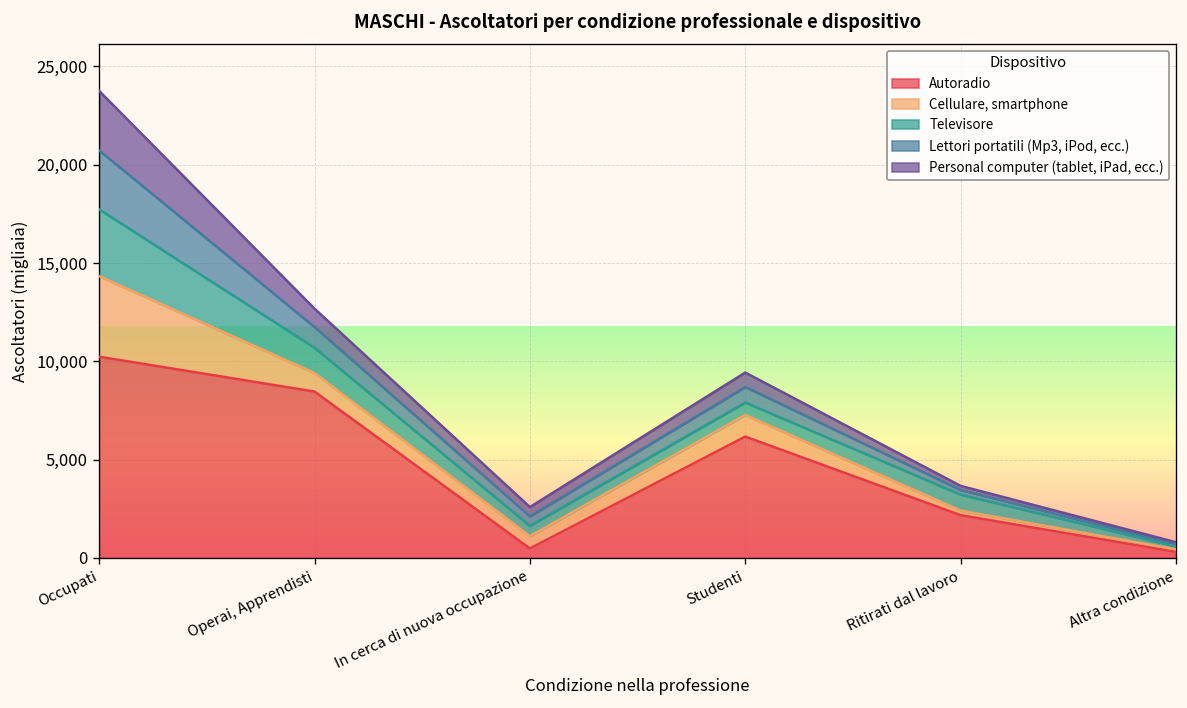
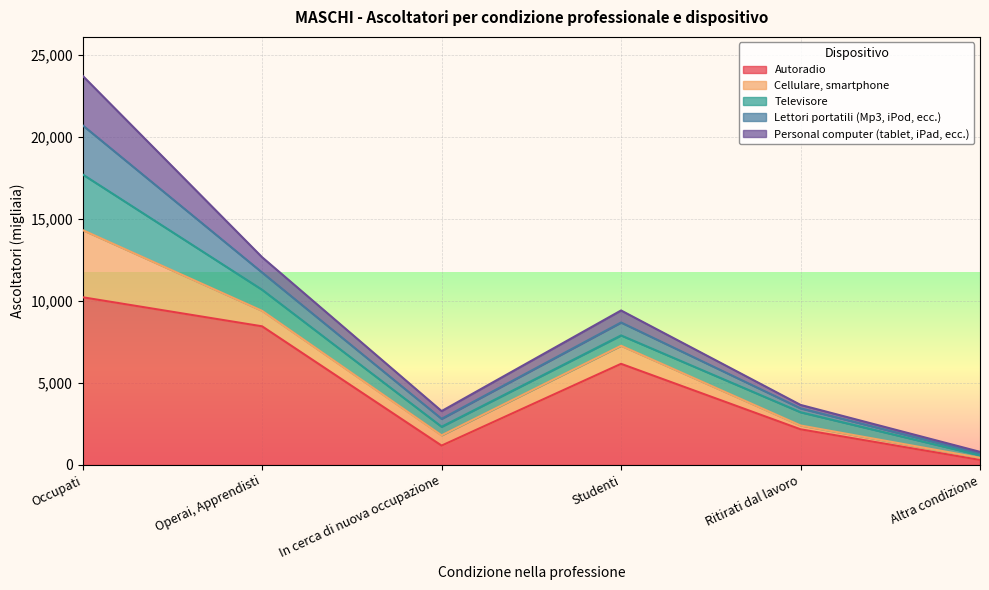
  {
    "Autoradio": {
      "Occupati": "10,200",
      "Operai, Apprendisti": "8,500",
-     "In cerca di nuova occupazione": "500",
+     "In cerca di nuova occupazione": "1,200",
      "Studenti": "6,200",
      "Ritirati dal lavoro": "2,200"
    },
    "Cellulare, smartphone": {
      "Occupati": "4,100",
      "Operai, Apprendisti": "900",
      "In cerca di nuova occupazione": "600",
      "Studenti": "1,100",
      "Ritirati dal lavoro": "200"
    },
    "Personal computer (tablet, iPad, ecc.)": {
      "Occupati": "3,000",
      "Operai, Apprendisti": "900",
      "In cerca di nuova occupazione": "500",
      "Studenti": "700",
      "Ritirati dal lavoro": "200"
    }
  }
